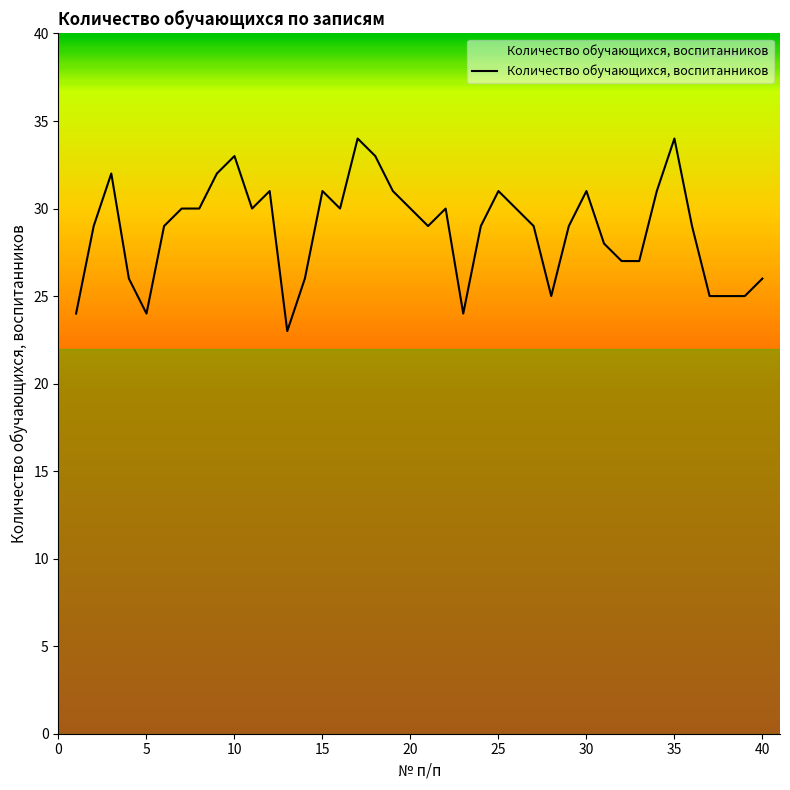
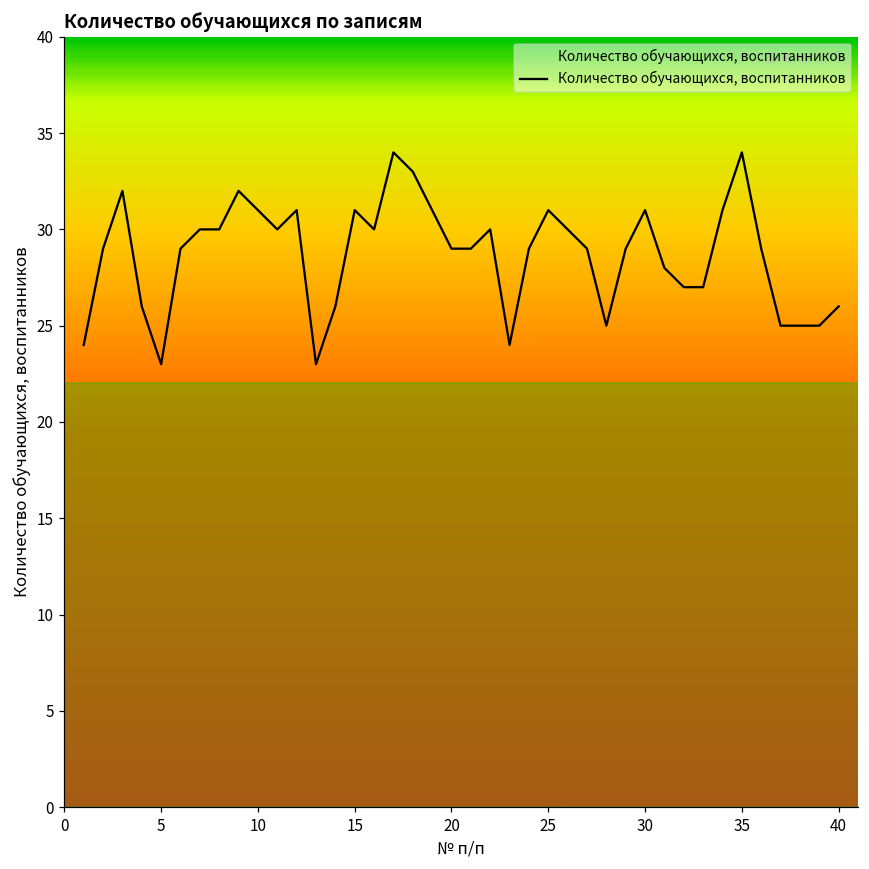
  {
-   "5": 24,
-   "10": 33,
+   "5": 23,
+   "10": 31,
    "15": 31,
-   "20": 30,
+   "20": 29,
    "25": 31,
    "30": 31,
    "35": 34,
    "40": 26
  }
